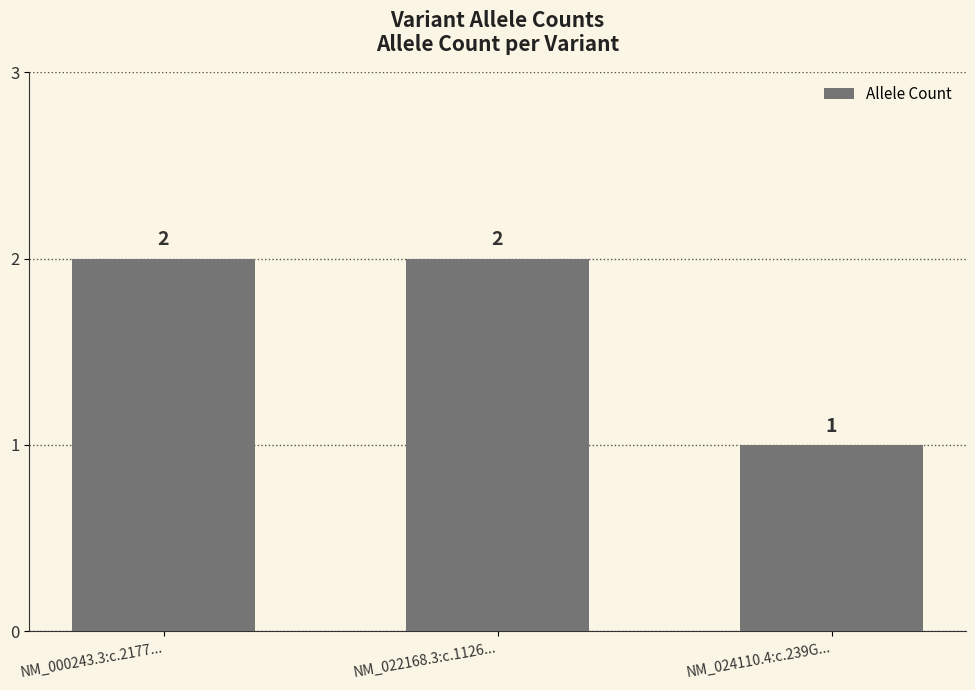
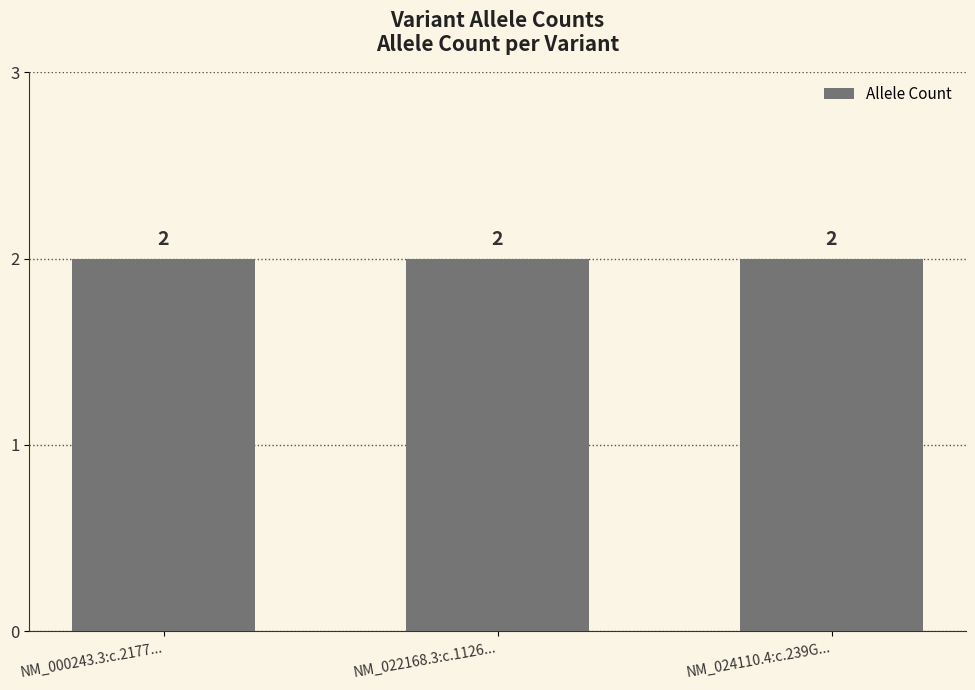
  {
    "NM_000243.3:c.2177...": 2,
    "NM_022168.3:c.1126...": 2,
-   "NM_024110.4:c.239G...": 1
+   "NM_024110.4:c.239G...": 2
  }
